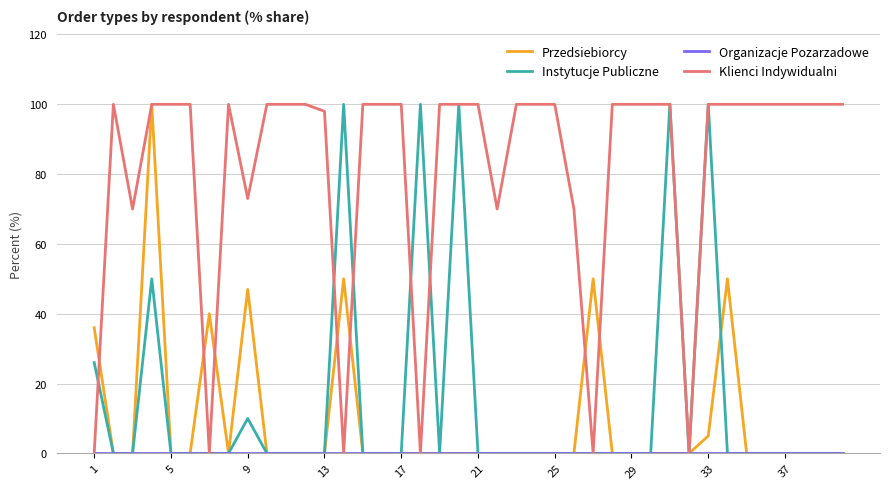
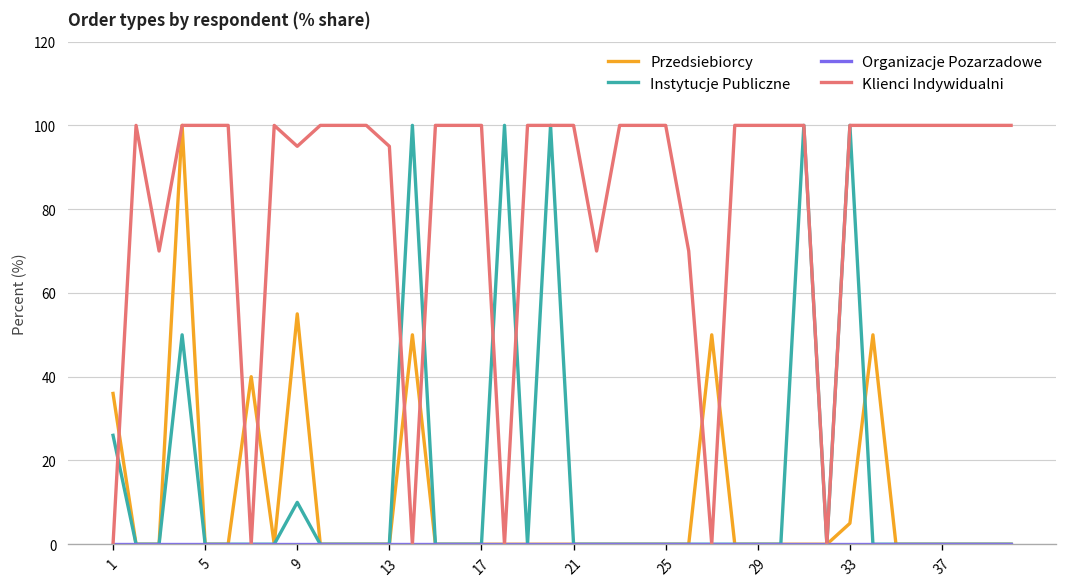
  {
    "Przedsiebiorcy": {
      "1": 36,
-     "9": 47,
+     "9": 55,
      "33": 5
    },
    "Instytucje Publiczne": {
      "1": 26,
      "9": 10
    },
    "Organizacje Pozarzadowe": {
      "9": 0,
      "33": 0
    },
    "Klienci Indywidualni": {
      "5": 100,
-     "9": 73,
-     "13": 98,
+     "9": 95,
+     "13": 95,
      "17": 100,
      "21": 100,
      "25": 100,
      "29": 100,
      "37": 100
    }
  }
